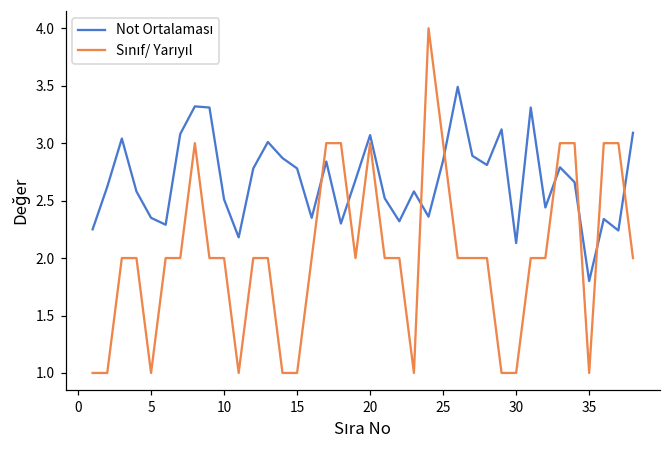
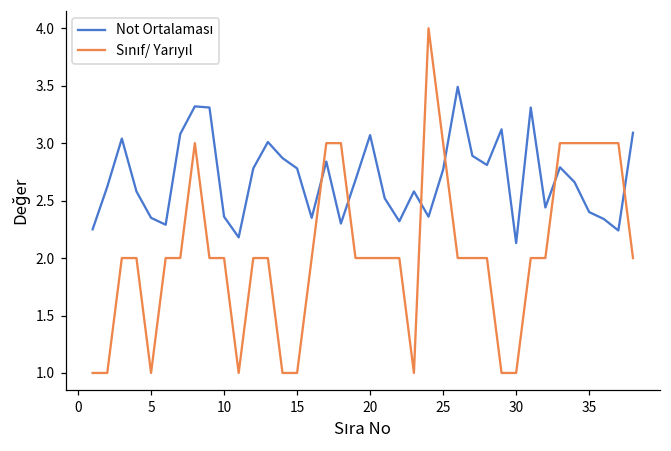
  {
    "Not Ortalaması": {
      "5": 2.35,
-     "10": 2.51,
+     "10": 2.36,
      "15": 2.78,
      "20": 3.07,
-     "25": 2.85,
+     "25": 2.77,
      "30": 2.13,
-     "35": 1.8
+     "35": 2.4
    },
    "Sınıf/ Yarıyıl": {
      "5": 1,
      "10": 2,
      "15": 1,
-     "20": 3,
+     "20": 2,
      "25": 3,
      "30": 1,
-     "35": 1
+     "35": 3
    }
  }
